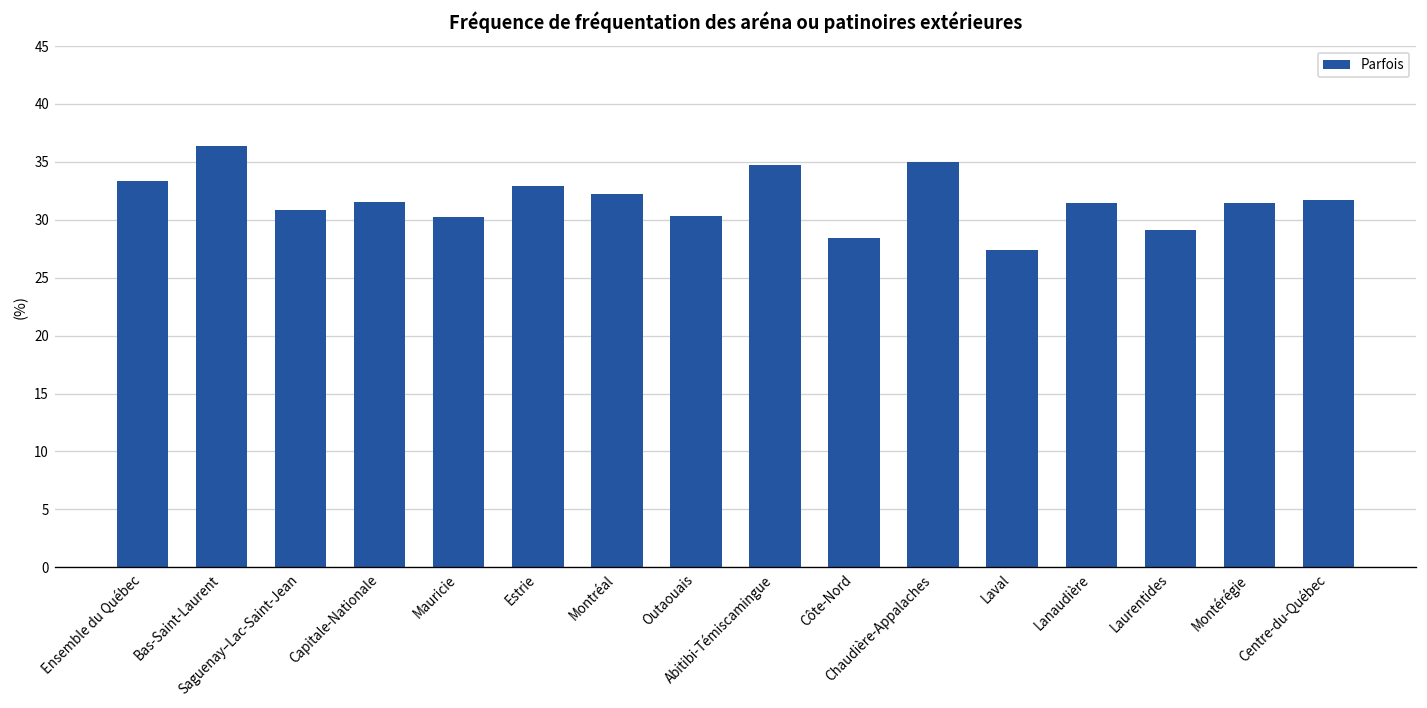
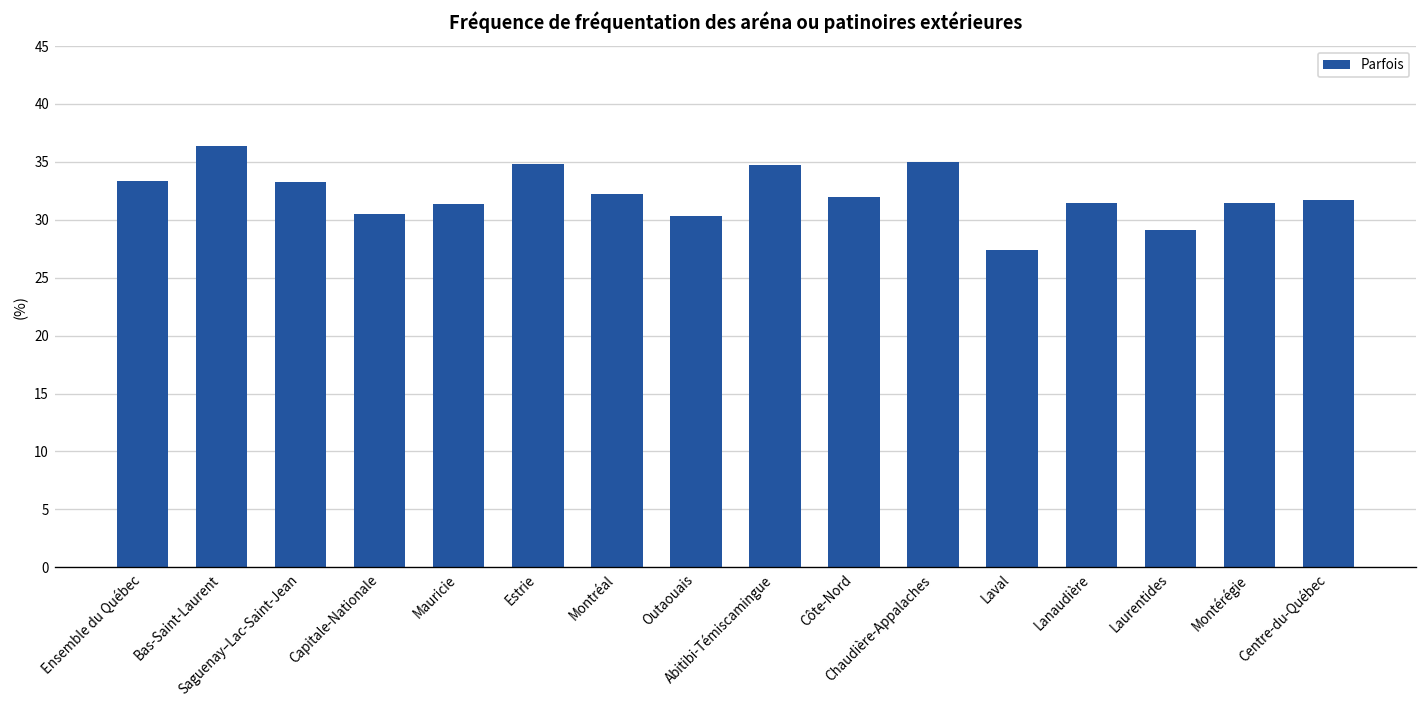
  {
    "Ensemble du Québec": 33,
    "Bas-Saint-Laurent": 36,
-   "Saguenay–Lac-Saint-Jean": 31,
-   "Capitale-Nationale": 32,
-   "Mauricie": 30,
-   "Estrie": 33,
+   "Saguenay–Lac-Saint-Jean": 33,
+   "Capitale-Nationale": 31,
+   "Mauricie": 31,
+   "Estrie": 35,
    "Montréal": 32,
    "Outaouais": 30,
    "Abitibi-Témiscamingue": 35,
-   "Côte-Nord": 28,
+   "Côte-Nord": 32,
    "Chaudière-Appalaches": 35,
    "Laval": 27,
    "Lanaudière": 31,
    "Laurentides": 29,
    "Montérégie": 31,
    "Centre-du-Québec": 32
  }
